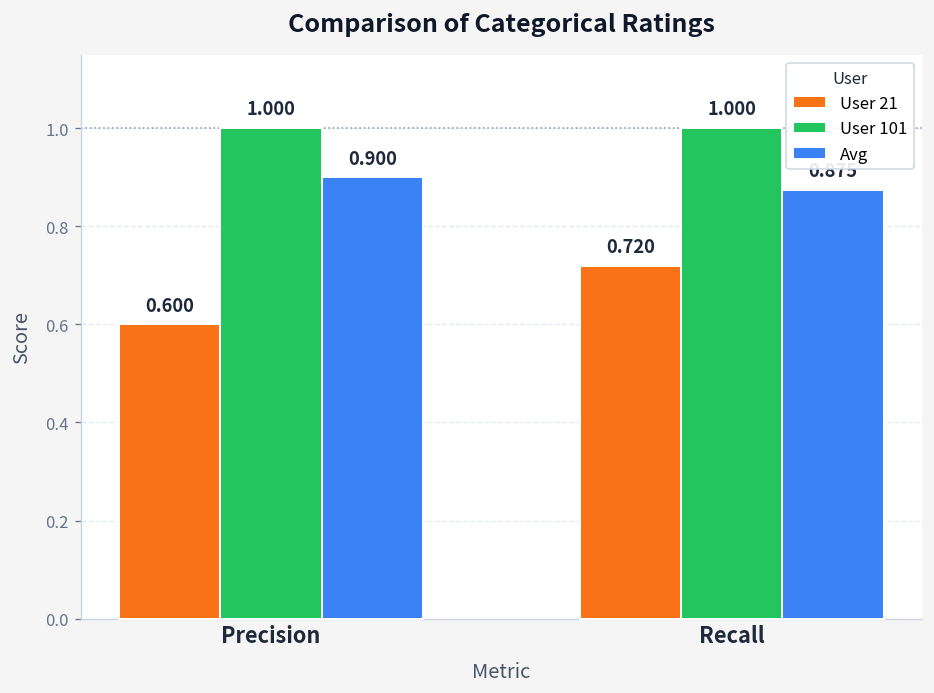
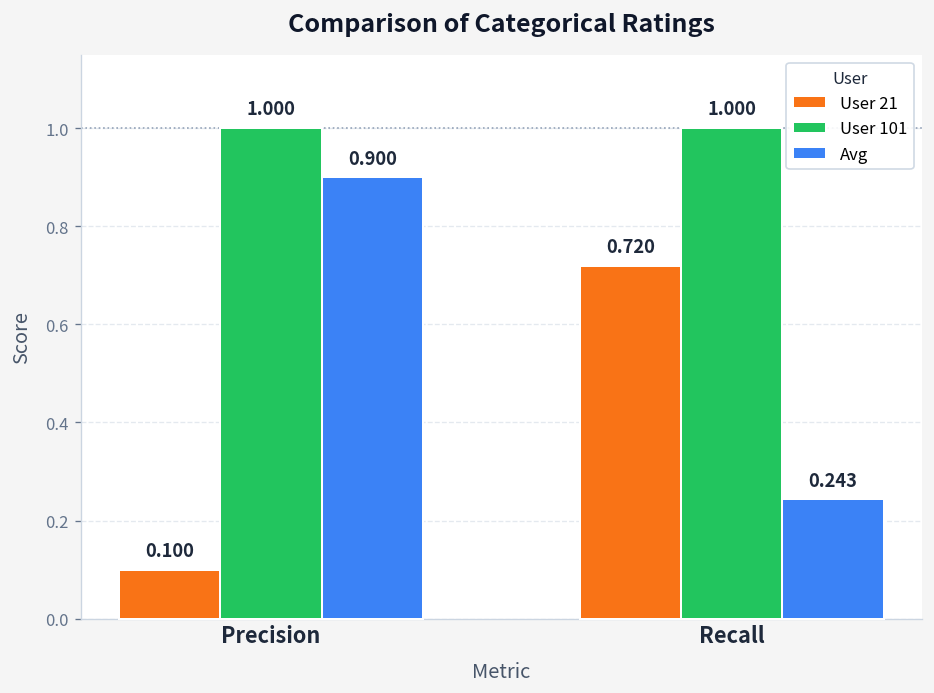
  {
    "User 21": {
-     "Precision": 0.600,
+     "Precision": 0.100,
      "Recall": 0.720
    },
    "User 101": {
      "Precision": 1.000,
      "Recall": 1.000
    },
    "Avg": {
-     "Recall": 0.88
+     "Recall": 0.24
    }
  }
